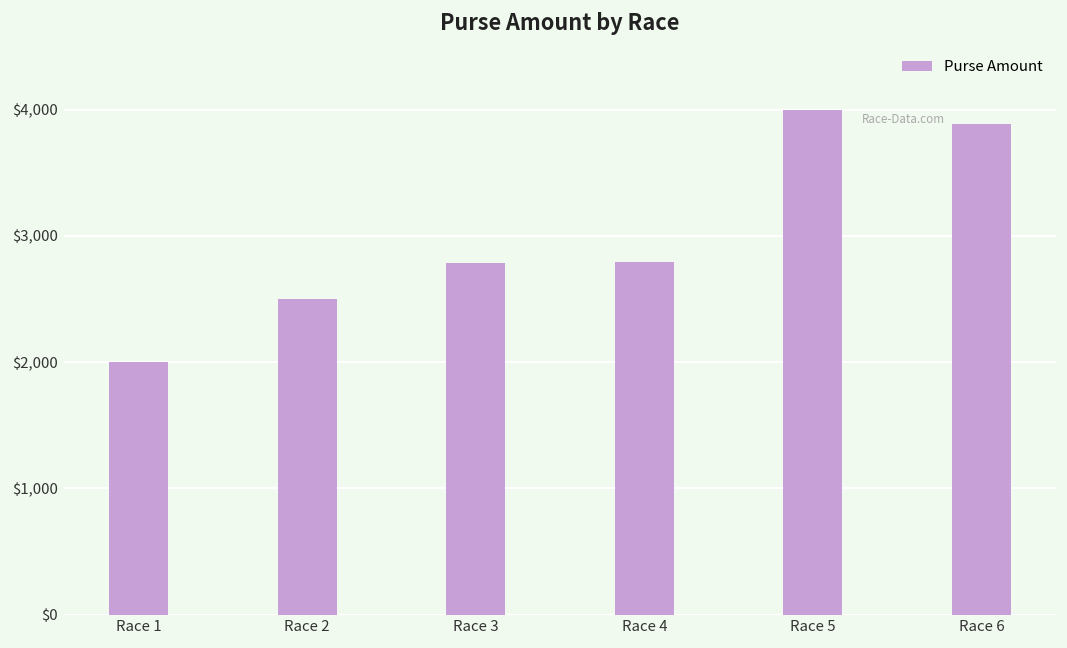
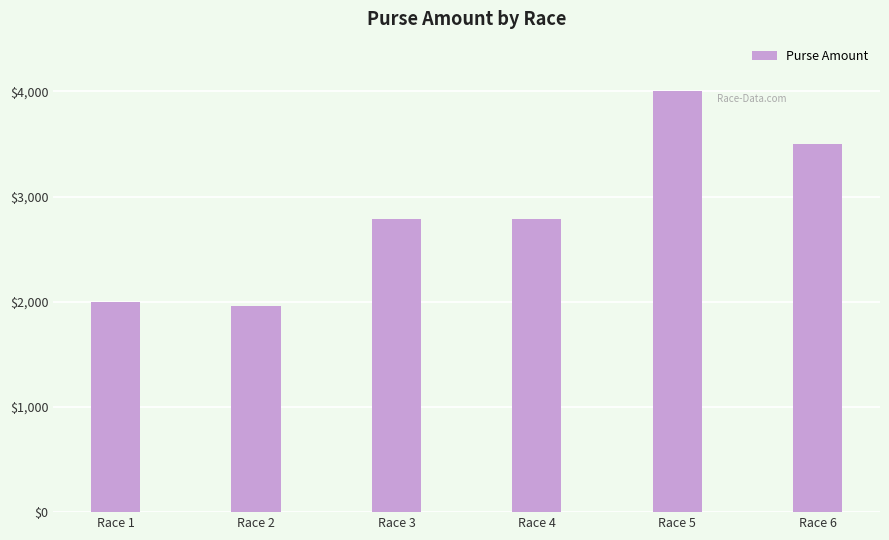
  {
    "Race 1": "$2,000",
-   "Race 2": "$2,500",
+   "Race 2": "$1,960",
    "Race 3": "$2,790",
    "Race 4": "$2,790",
    "Race 5": "$4,000",
-   "Race 6": "$3,890"
+   "Race 6": "$3,500"
  }
